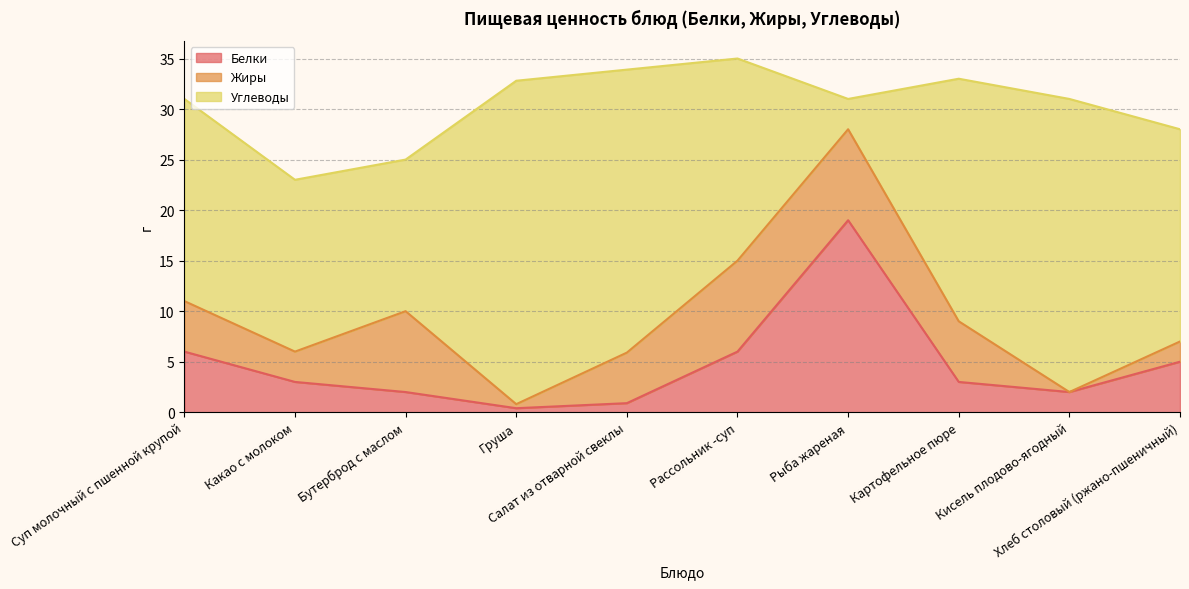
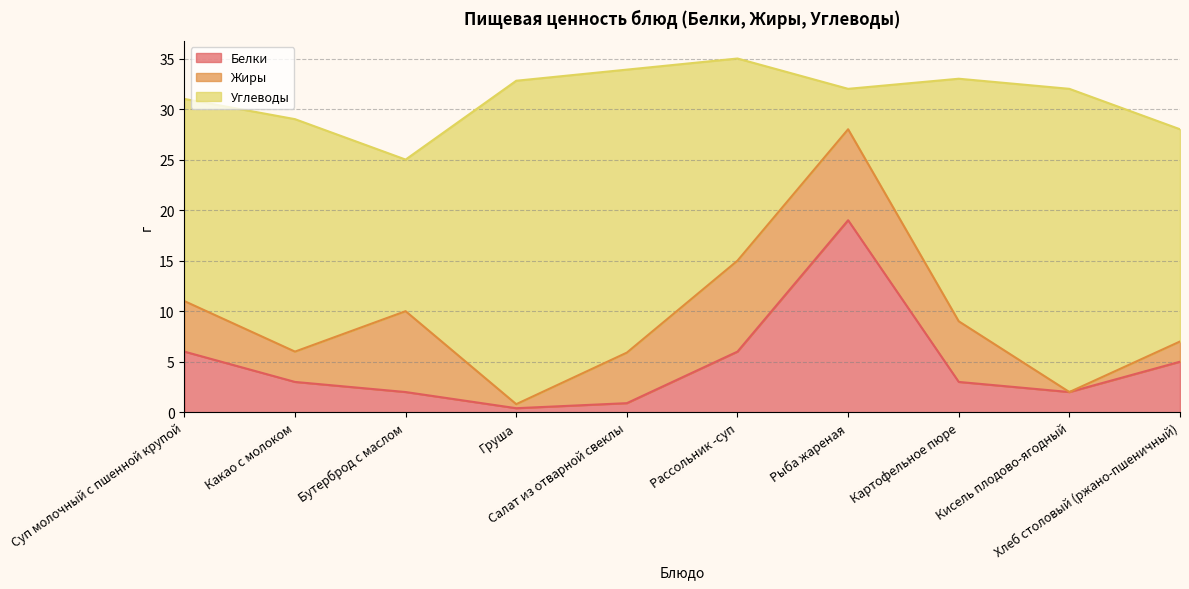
  {
    "Углеводы": {
      "Суп молочный с пшенной крупой": 20,
-     "Какао с молоком": 17,
+     "Какао с молоком": 23,
      "Бутерброд с маслом": 15,
      "Груша": 32,
      "Салат из отварной свеклы": 28,
      "Рассольник -суп": 20,
-     "Рыба жареная": 3,
+     "Рыба жареная": 4,
      "Картофельное пюре": 24,
-     "Кисель плодово-ягодный": 29,
+     "Кисель плодово-ягодный": 30,
      "Хлеб столовый (ржано-пшеничный)": 21
    }
  }
